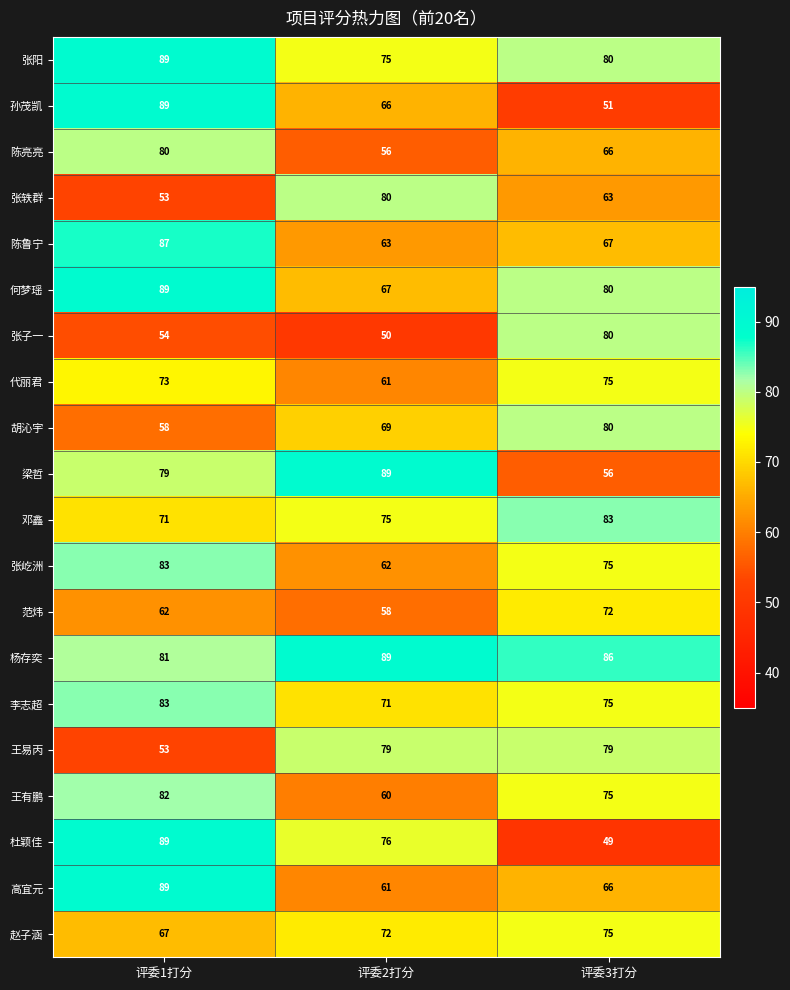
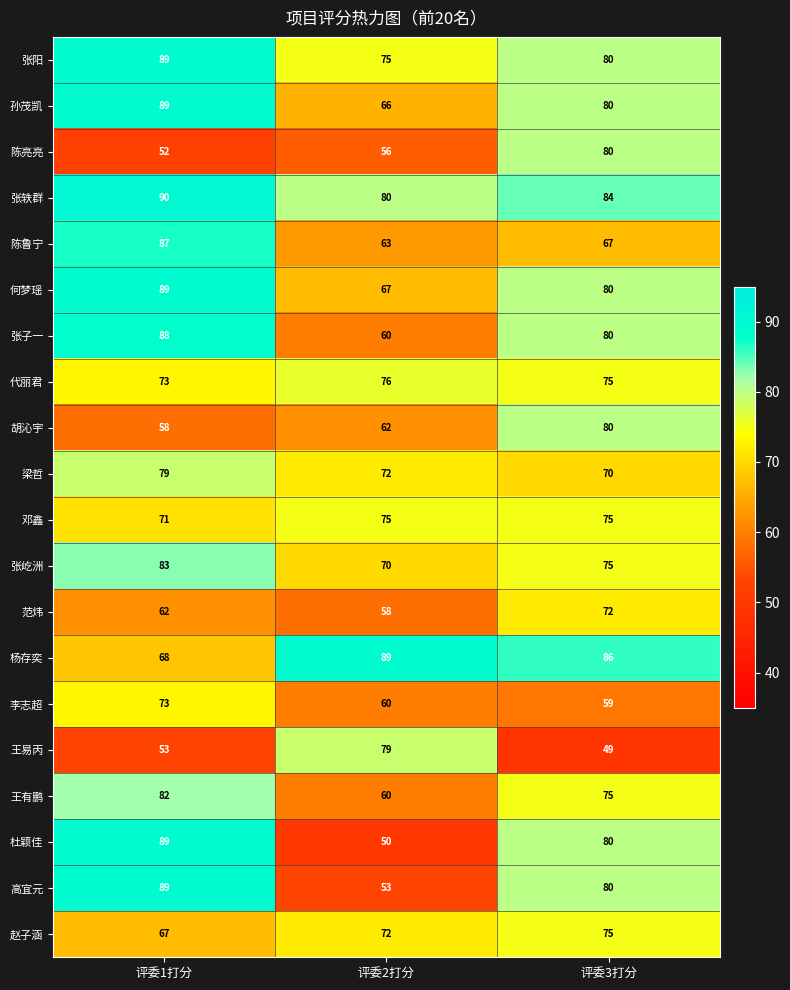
  {
    "张阳": {
      "评委1打分": 89,
      "评委2打分": 75,
      "评委3打分": 80
    },
    "孙茂凯": {
      "评委1打分": 89,
      "评委2打分": 66,
-     "评委3打分": 51
+     "评委3打分": 80
    },
    "陈亮亮": {
-     "评委1打分": 80,
+     "评委1打分": 52,
      "评委2打分": 56,
-     "评委3打分": 66
+     "评委3打分": 80
    },
    "张轶群": {
-     "评委1打分": 53,
+     "评委1打分": 90,
      "评委2打分": 80,
-     "评委3打分": 63
+     "评委3打分": 84
    },
    "陈鲁宁": {
      "评委1打分": 87,
      "评委2打分": 63,
      "评委3打分": 67
    },
    "何梦瑶": {
      "评委1打分": 89,
      "评委2打分": 67,
      "评委3打分": 80
    },
    "张子一": {
-     "评委1打分": 54,
-     "评委2打分": 50,
+     "评委1打分": 88,
+     "评委2打分": 60,
      "评委3打分": 80
    },
    "代丽君": {
      "评委1打分": 73,
-     "评委2打分": 61,
+     "评委2打分": 76,
      "评委3打分": 75
    },
    "胡沁宇": {
      "评委1打分": 58,
-     "评委2打分": 69,
+     "评委2打分": 62,
      "评委3打分": 80
    },
    "梁哲": {
      "评委1打分": 79,
-     "评委2打分": 89,
-     "评委3打分": 56
+     "评委2打分": 72,
+     "评委3打分": 70
    },
    "邓鑫": {
      "评委1打分": 71,
      "评委2打分": 75,
-     "评委3打分": 83
+     "评委3打分": 75
    },
    "张屹洲": {
      "评委1打分": 83,
-     "评委2打分": 62,
+     "评委2打分": 70,
      "评委3打分": 75
    },
    "范炜": {
      "评委1打分": 62,
      "评委2打分": 58,
      "评委3打分": 72
    },
    "杨存奕": {
-     "评委1打分": 81,
+     "评委1打分": 68,
      "评委2打分": 89,
      "评委3打分": 86
    },
    "李志超": {
-     "评委1打分": 83,
-     "评委2打分": 71,
-     "评委3打分": 75
+     "评委1打分": 73,
+     "评委2打分": 60,
+     "评委3打分": 59
    },
    "王易丙": {
      "评委1打分": 53,
      "评委2打分": 79,
-     "评委3打分": 79
+     "评委3打分": 49
    },
    "王有鹏": {
      "评委1打分": 82,
      "评委2打分": 60,
      "评委3打分": 75
    },
    "杜颖佳": {
      "评委1打分": 89,
-     "评委2打分": 76,
-     "评委3打分": 49
+     "评委2打分": 50,
+     "评委3打分": 80
    },
    "高宜元": {
      "评委1打分": 89,
-     "评委2打分": 61,
-     "评委3打分": 66
+     "评委2打分": 53,
+     "评委3打分": 80
    },
    "赵子涵": {
      "评委1打分": 67,
      "评委2打分": 72,
      "评委3打分": 75
    }
  }
